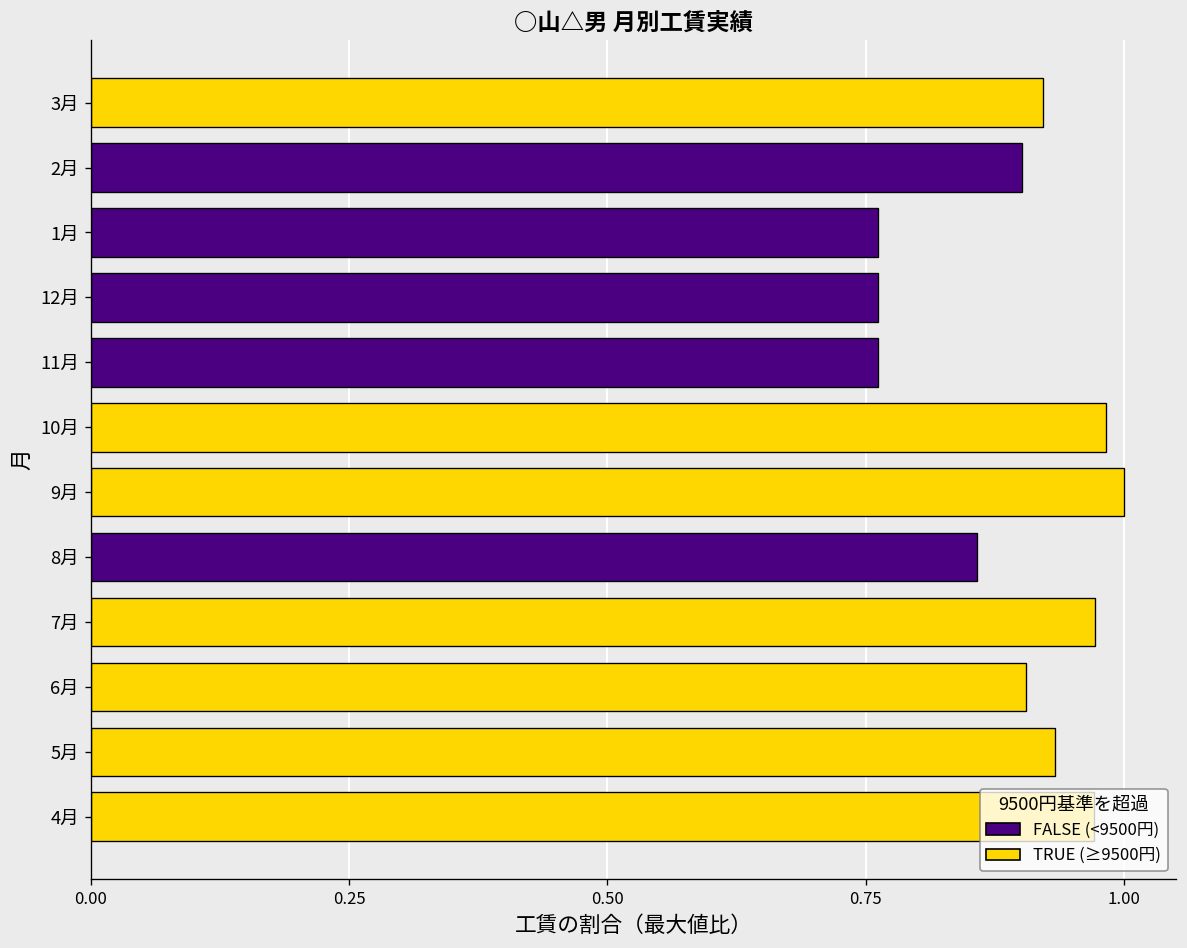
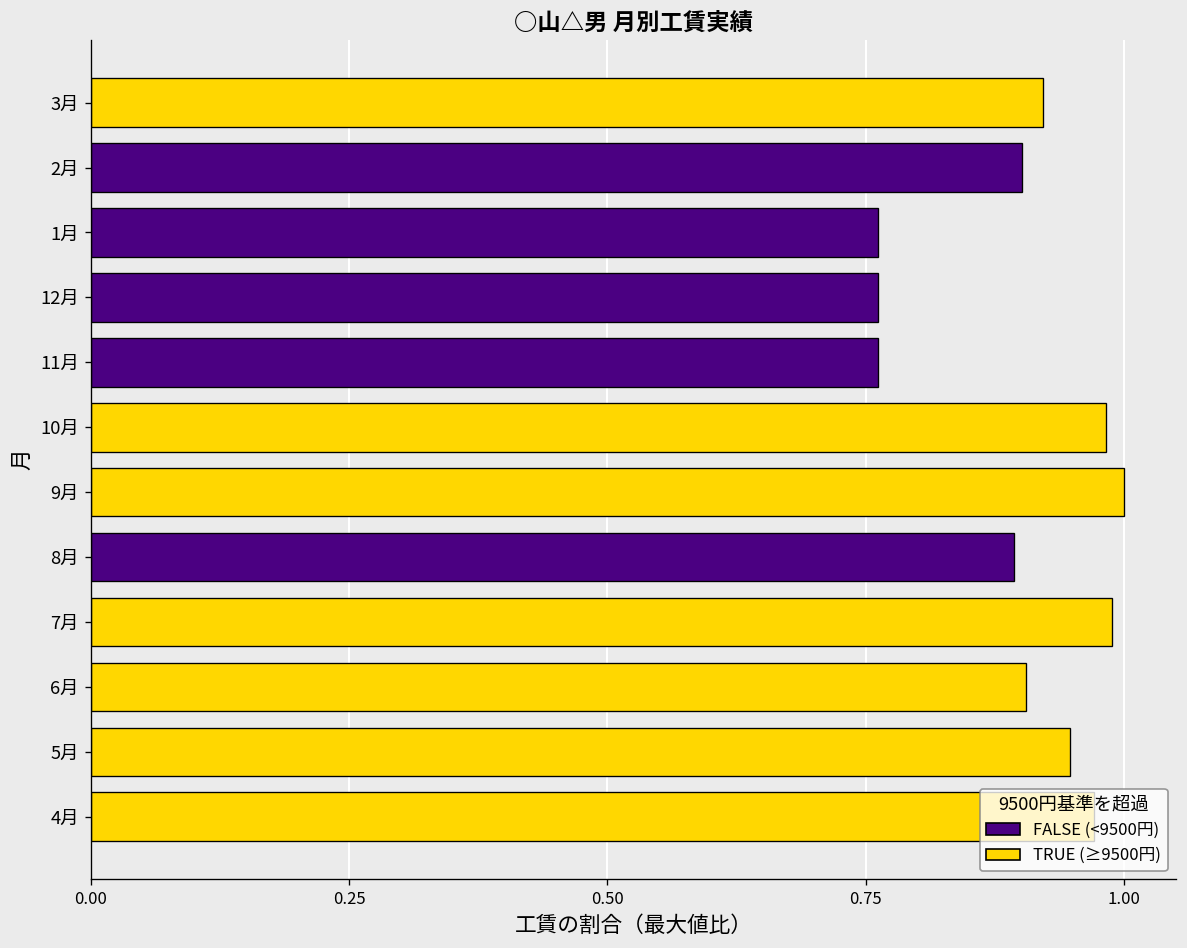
  {
    "3月": 0.92,
    "2月": 0.90,
    "1月": 0.76,
    "12月": 0.76,
    "11月": 0.76,
    "10月": 0.98,
    "9月": 1.00,
-   "8月": 0.86,
-   "7月": 0.97,
+   "8月": 0.89,
+   "7月": 0.99,
    "6月": 0.90,
-   "5月": 0.93
+   "5月": 0.95
  }
